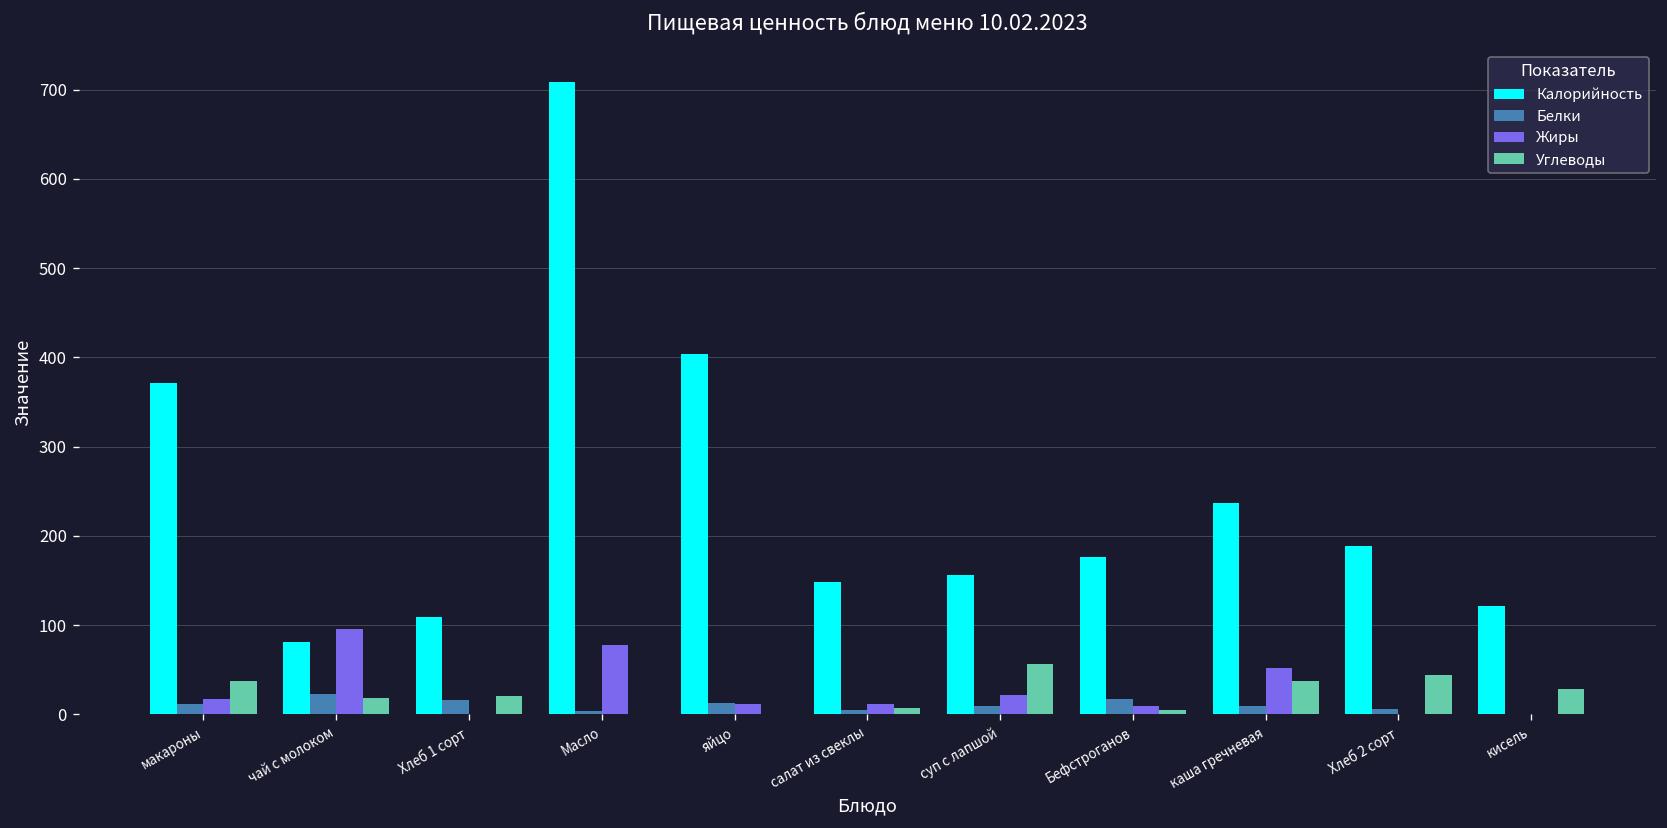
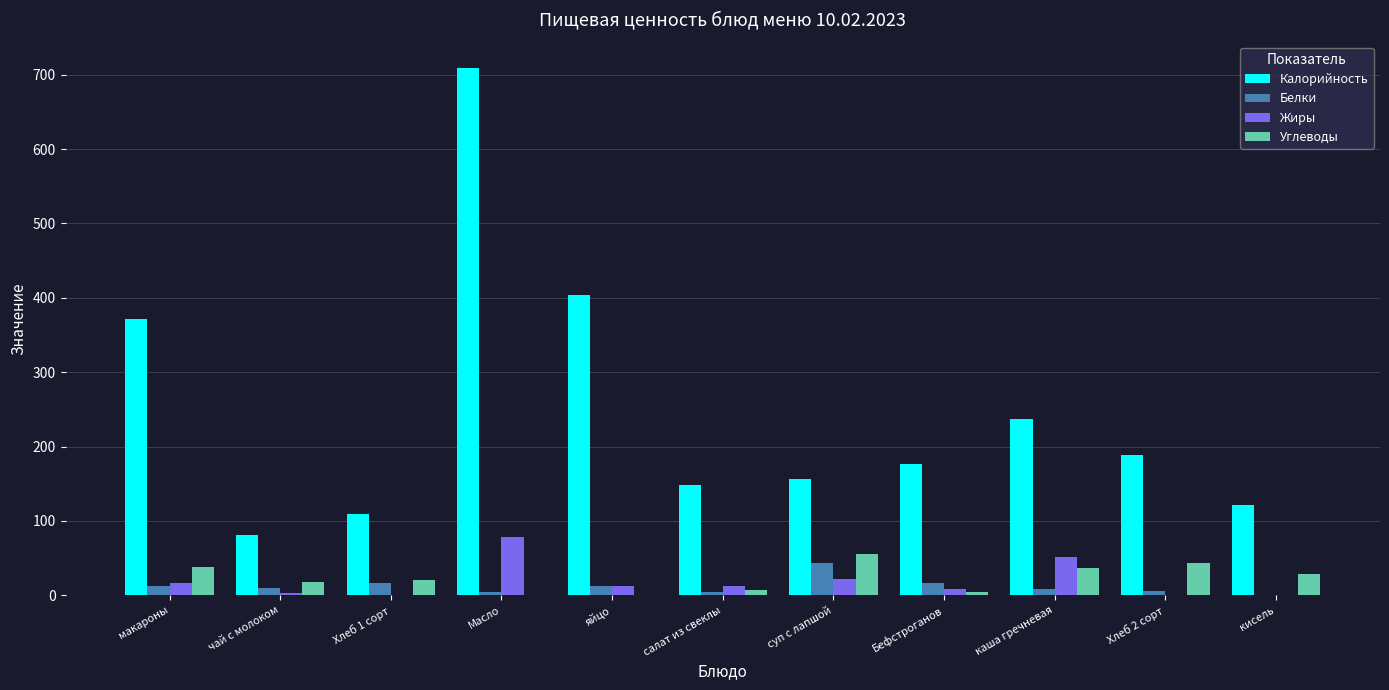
  {
    "Калорийность": {
      "макароны": 370,
      "чай с молоком": 80,
      "Хлеб 1 сорт": 110,
      "Масло": 710,
      "яйцо": 400,
      "салат из свеклы": 150,
      "суп с лапшой": 160,
      "Бефстроганов": 180,
      "каша гречневая": 240,
      "Хлеб 2 сорт": 190,
      "кисель": 120
    },
    "Белки": {
      "макароны": 10,
-     "чай с молоком": 20,
+     "чай с молоком": 10,
      "Хлеб 1 сорт": 20,
      "Масло": 0,
      "яйцо": 10,
      "салат из свеклы": 10,
-     "суп с лапшой": 10,
+     "суп с лапшой": 40,
      "Бефстроганов": 20,
      "каша гречневая": 10,
      "Хлеб 2 сорт": 10
    },
    "Жиры": {
      "макароны": 20,
-     "чай с молоком": 100,
+     "чай с молоком": 0,
      "Масло": 80,
      "яйцо": 10,
      "салат из свеклы": 10,
      "суп с лапшой": 20,
      "Бефстроганов": 10,
      "каша гречневая": 50,
      "кисель": 0
    },
    "Углеводы": {
      "макароны": 40,
      "чай с молоком": 20,
      "Хлеб 1 сорт": 20,
      "салат из свеклы": 10,
      "суп с лапшой": 60,
      "Бефстроганов": 10,
      "каша гречневая": 40,
      "Хлеб 2 сорт": 40,
      "кисель": 30
    }
  }
